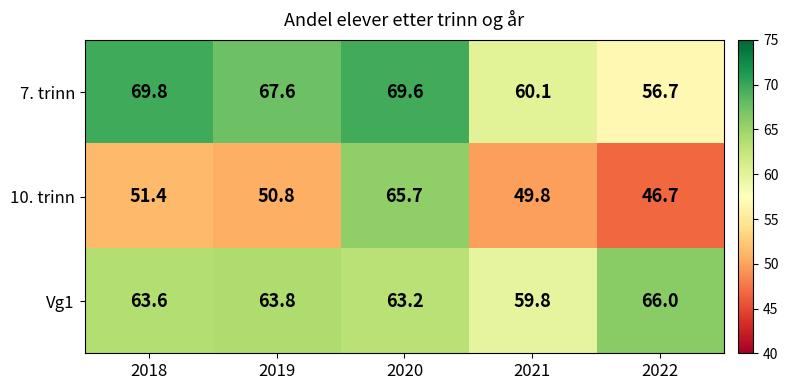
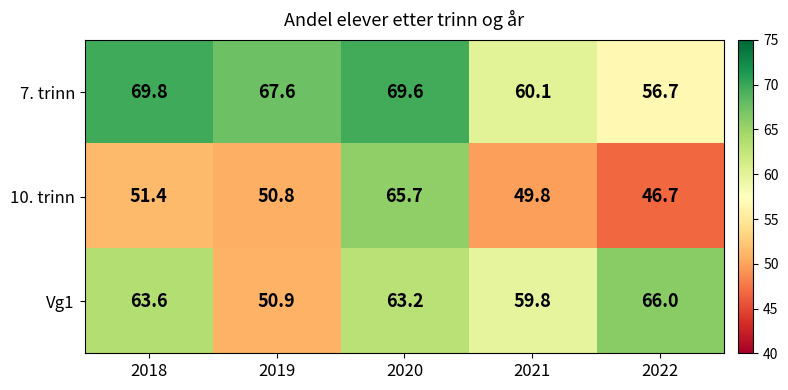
  {
    "7. trinn": {
      "2018": 69.8,
      "2019": 67.6,
      "2020": 69.6,
      "2021": 60.1,
      "2022": 56.7
    },
    "10. trinn": {
      "2018": 51.4,
      "2019": 50.8,
      "2020": 65.7,
      "2021": 49.8,
      "2022": 46.7
    },
    "Vg1": {
      "2018": 63.6,
-     "2019": 63.8,
+     "2019": 50.9,
      "2020": 63.2,
      "2021": 59.8,
      "2022": 66.0
    }
  }
